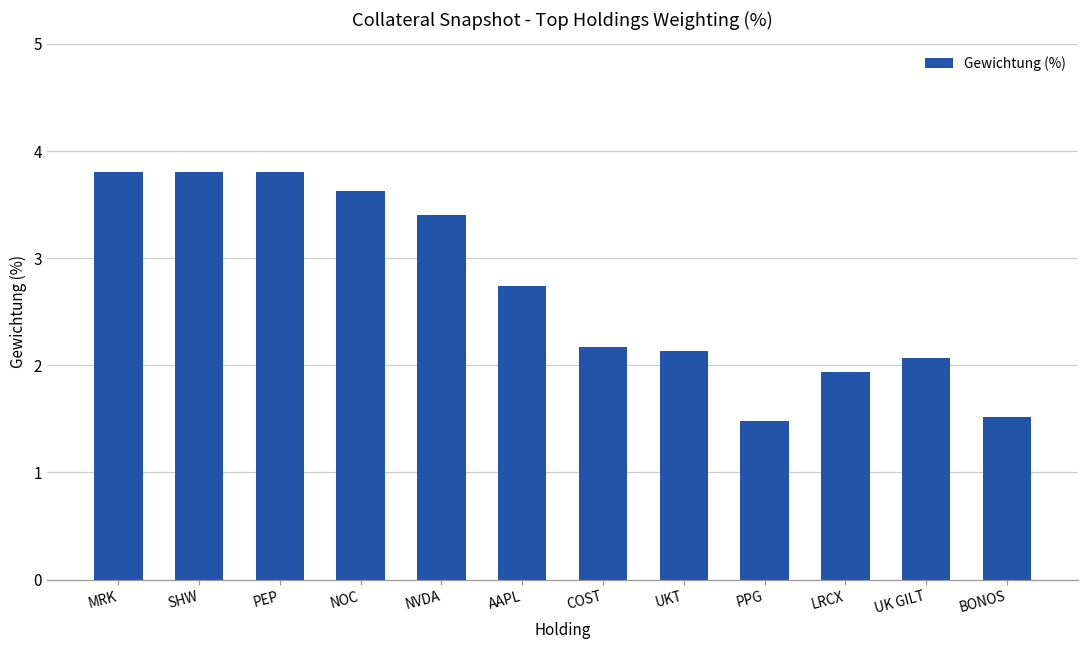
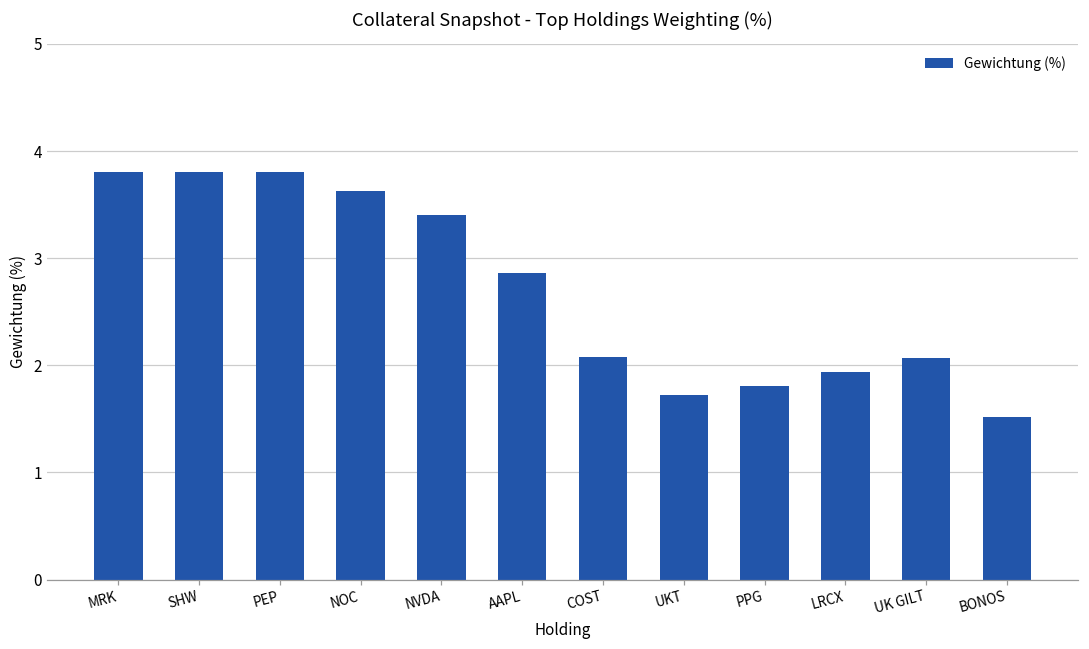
  {
    "MRK": 3.8,
    "SHW": 3.8,
    "PEP": 3.8,
    "NOC": 3.6,
    "NVDA": 3.4,
-   "AAPL": 2.7,
-   "COST": 2.2,
-   "UKT": 2.1,
-   "PPG": 1.5,
+   "AAPL": 2.9,
+   "COST": 2.1,
+   "UKT": 1.7,
+   "PPG": 1.8,
    "LRCX": 1.9,
    "UK GILT": 2.1,
    "BONOS": 1.5
  }
